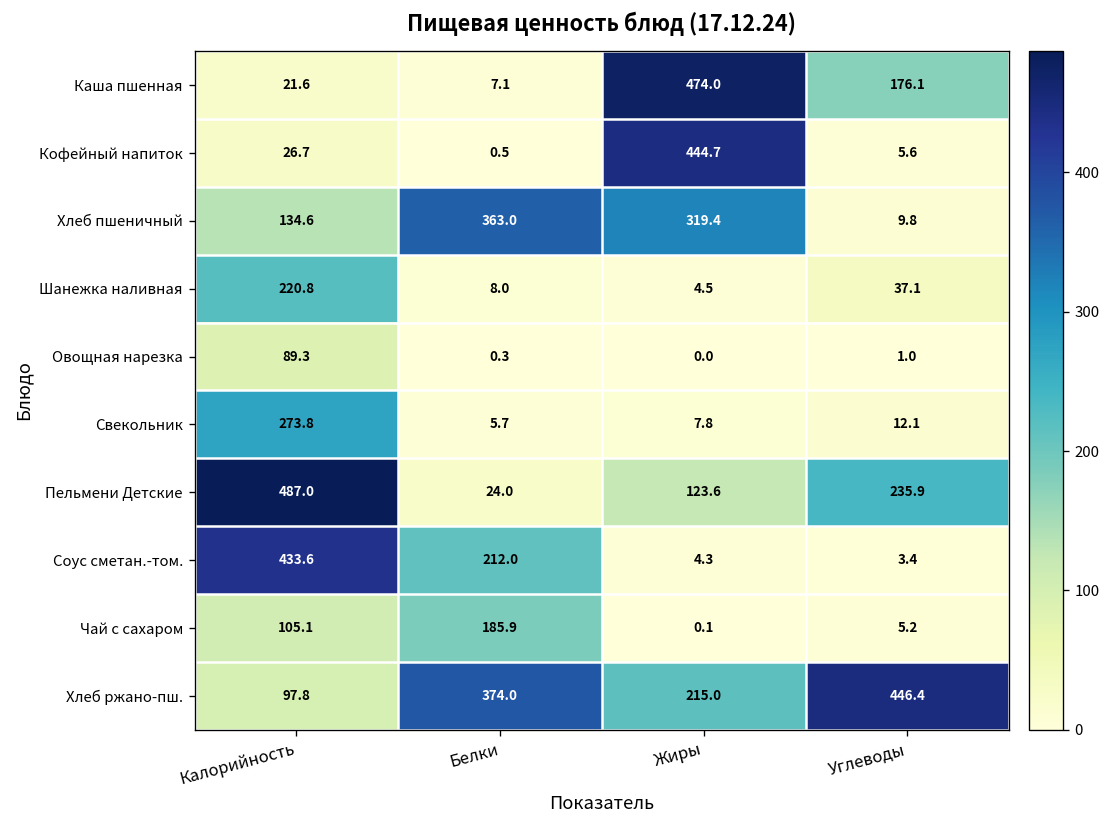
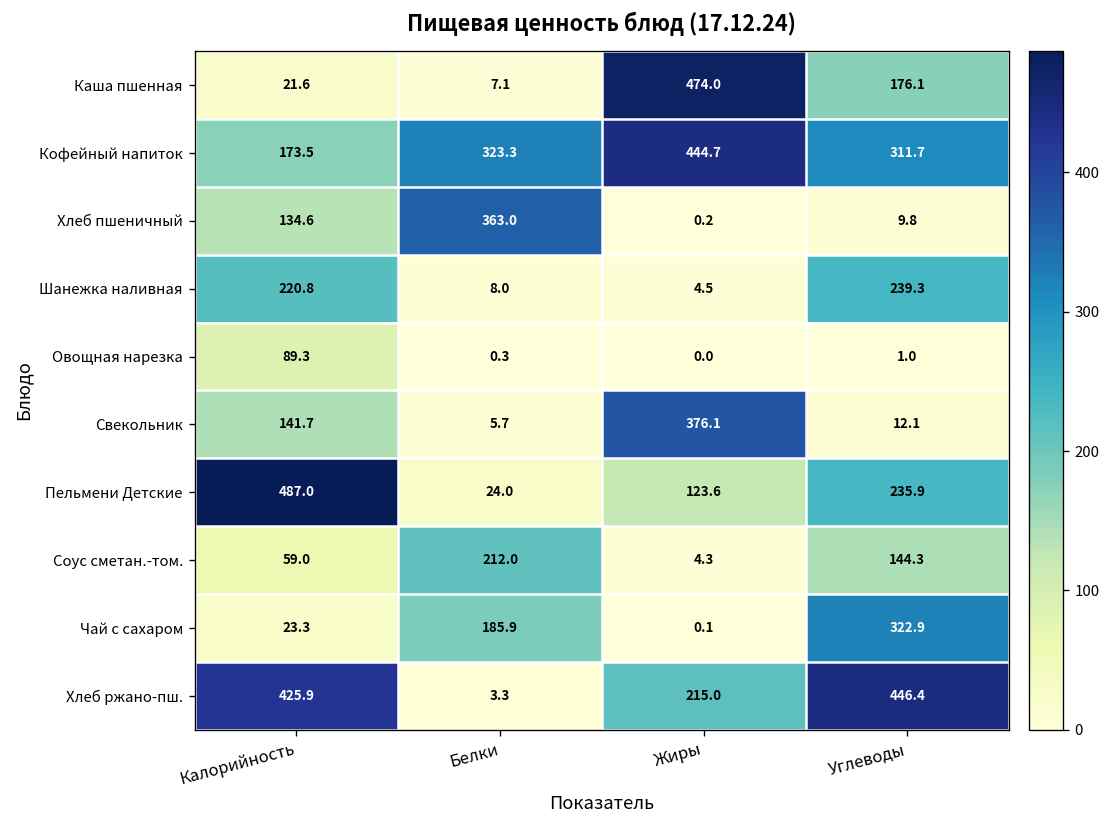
  {
    "Каша пшенная": {
      "Калорийность": 21.6,
      "Белки": 7.1,
      "Жиры": 474.0,
      "Углеводы": 176.1
    },
    "Кофейный напиток": {
-     "Калорийность": 26.7,
-     "Белки": 0.5,
+     "Калорийность": 173.5,
+     "Белки": 323.3,
      "Жиры": 444.7,
-     "Углеводы": 5.6
+     "Углеводы": 311.7
    },
    "Хлеб пшеничный": {
      "Калорийность": 134.6,
      "Белки": 363.0,
-     "Жиры": 319.4,
+     "Жиры": 0.2,
      "Углеводы": 9.8
    },
    "Шанежка наливная": {
      "Калорийность": 220.8,
      "Белки": 8.0,
      "Жиры": 4.5,
-     "Углеводы": 37.1
+     "Углеводы": 239.3
    },
    "Овощная нарезка": {
      "Калорийность": 89.3,
      "Белки": 0.3,
      "Жиры": 0.0,
      "Углеводы": 1.0
    },
    "Свекольник": {
-     "Калорийность": 273.8,
+     "Калорийность": 141.7,
      "Белки": 5.7,
-     "Жиры": 7.8,
+     "Жиры": 376.1,
      "Углеводы": 12.1
    },
    "Пельмени Детские": {
      "Калорийность": 487.0,
      "Белки": 24.0,
      "Жиры": 123.6,
      "Углеводы": 235.9
    },
    "Соус сметан.-том.": {
-     "Калорийность": 433.6,
+     "Калорийность": 59.0,
      "Белки": 212.0,
      "Жиры": 4.3,
-     "Углеводы": 3.4
+     "Углеводы": 144.3
    },
    "Чай с сахаром": {
-     "Калорийность": 105.1,
+     "Калорийность": 23.3,
      "Белки": 185.9,
      "Жиры": 0.1,
-     "Углеводы": 5.2
+     "Углеводы": 322.9
    },
    "Хлеб ржано-пш.": {
-     "Калорийность": 97.8,
-     "Белки": 374.0,
+     "Калорийность": 425.9,
+     "Белки": 3.3,
      "Жиры": 215.0,
      "Углеводы": 446.4
    }
  }
